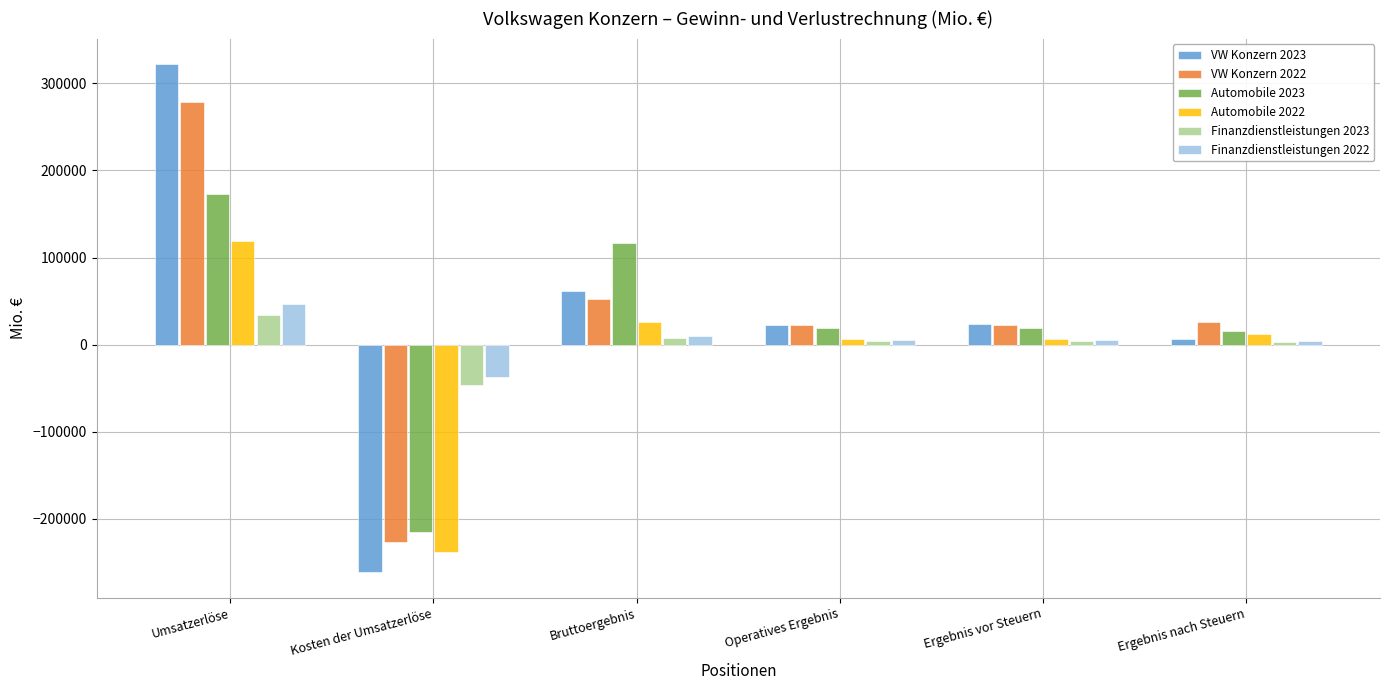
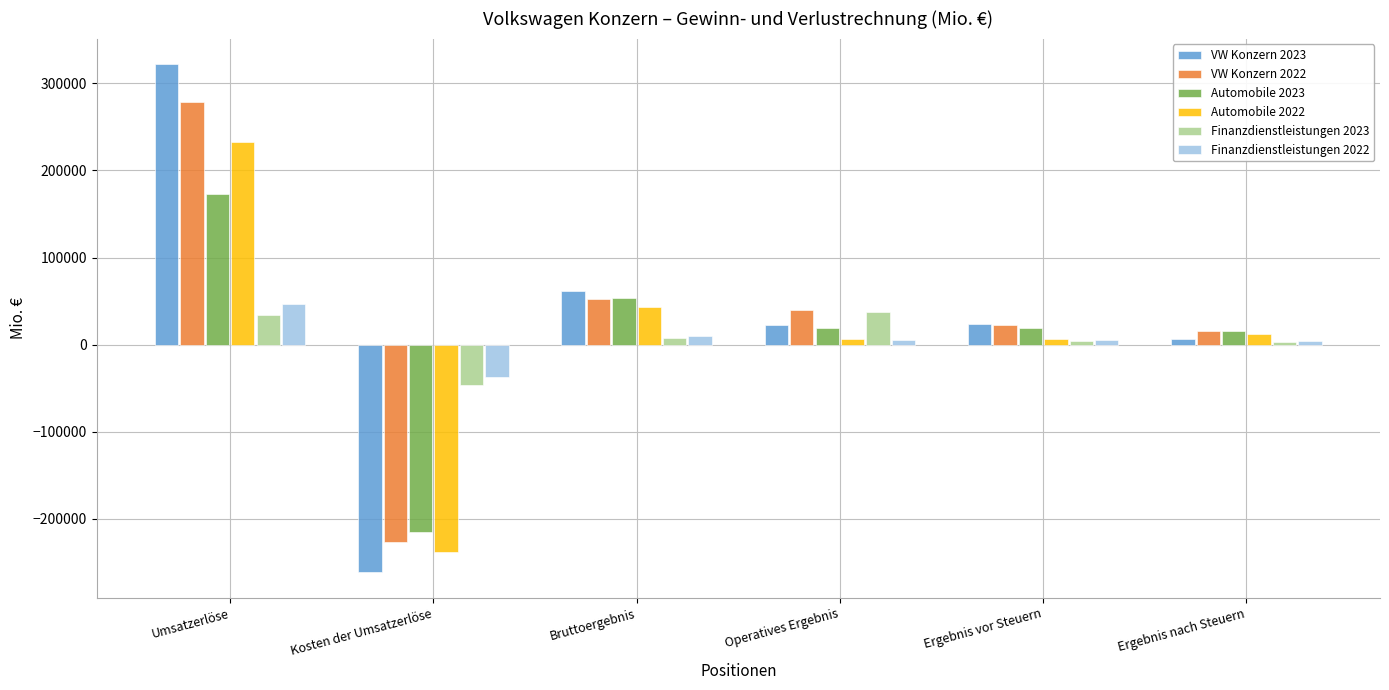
  {
    "VW Konzern 2023": {
      "Umsatzerlöse": 320000,
      "Kosten der Umsatzerlöse": -260000,
      "Bruttoergebnis": 60000,
      "Operatives Ergebnis": 20000,
      "Ergebnis vor Steuern": 20000,
      "Ergebnis nach Steuern": 10000
    },
    "VW Konzern 2022": {
      "Umsatzerlöse": 280000,
      "Kosten der Umsatzerlöse": -230000,
      "Bruttoergebnis": 50000,
-     "Operatives Ergebnis": 20000,
+     "Operatives Ergebnis": 40000,
      "Ergebnis vor Steuern": 20000,
-     "Ergebnis nach Steuern": 30000
+     "Ergebnis nach Steuern": 20000
    },
    "Automobile 2023": {
      "Umsatzerlöse": 170000,
      "Kosten der Umsatzerlöse": -210000,
-     "Bruttoergebnis": 120000,
+     "Bruttoergebnis": 50000,
      "Operatives Ergebnis": 20000,
      "Ergebnis vor Steuern": 20000,
      "Ergebnis nach Steuern": 20000
    },
    "Automobile 2022": {
-     "Umsatzerlöse": 120000,
+     "Umsatzerlöse": 230000,
      "Kosten der Umsatzerlöse": -240000,
-     "Bruttoergebnis": 30000,
+     "Bruttoergebnis": 40000,
      "Operatives Ergebnis": 10000,
      "Ergebnis vor Steuern": 10000,
      "Ergebnis nach Steuern": 10000
    },
    "Finanzdienstleistungen 2023": {
      "Umsatzerlöse": 30000,
      "Kosten der Umsatzerlöse": -50000,
      "Bruttoergebnis": 10000,
-     "Operatives Ergebnis": 0,
+     "Operatives Ergebnis": 40000,
      "Ergebnis vor Steuern": 0
    },
    "Finanzdienstleistungen 2022": {
      "Umsatzerlöse": 50000,
      "Kosten der Umsatzerlöse": -40000,
      "Bruttoergebnis": 10000,
      "Operatives Ergebnis": 10000,
      "Ergebnis vor Steuern": 10000,
      "Ergebnis nach Steuern": 0
    }
  }
